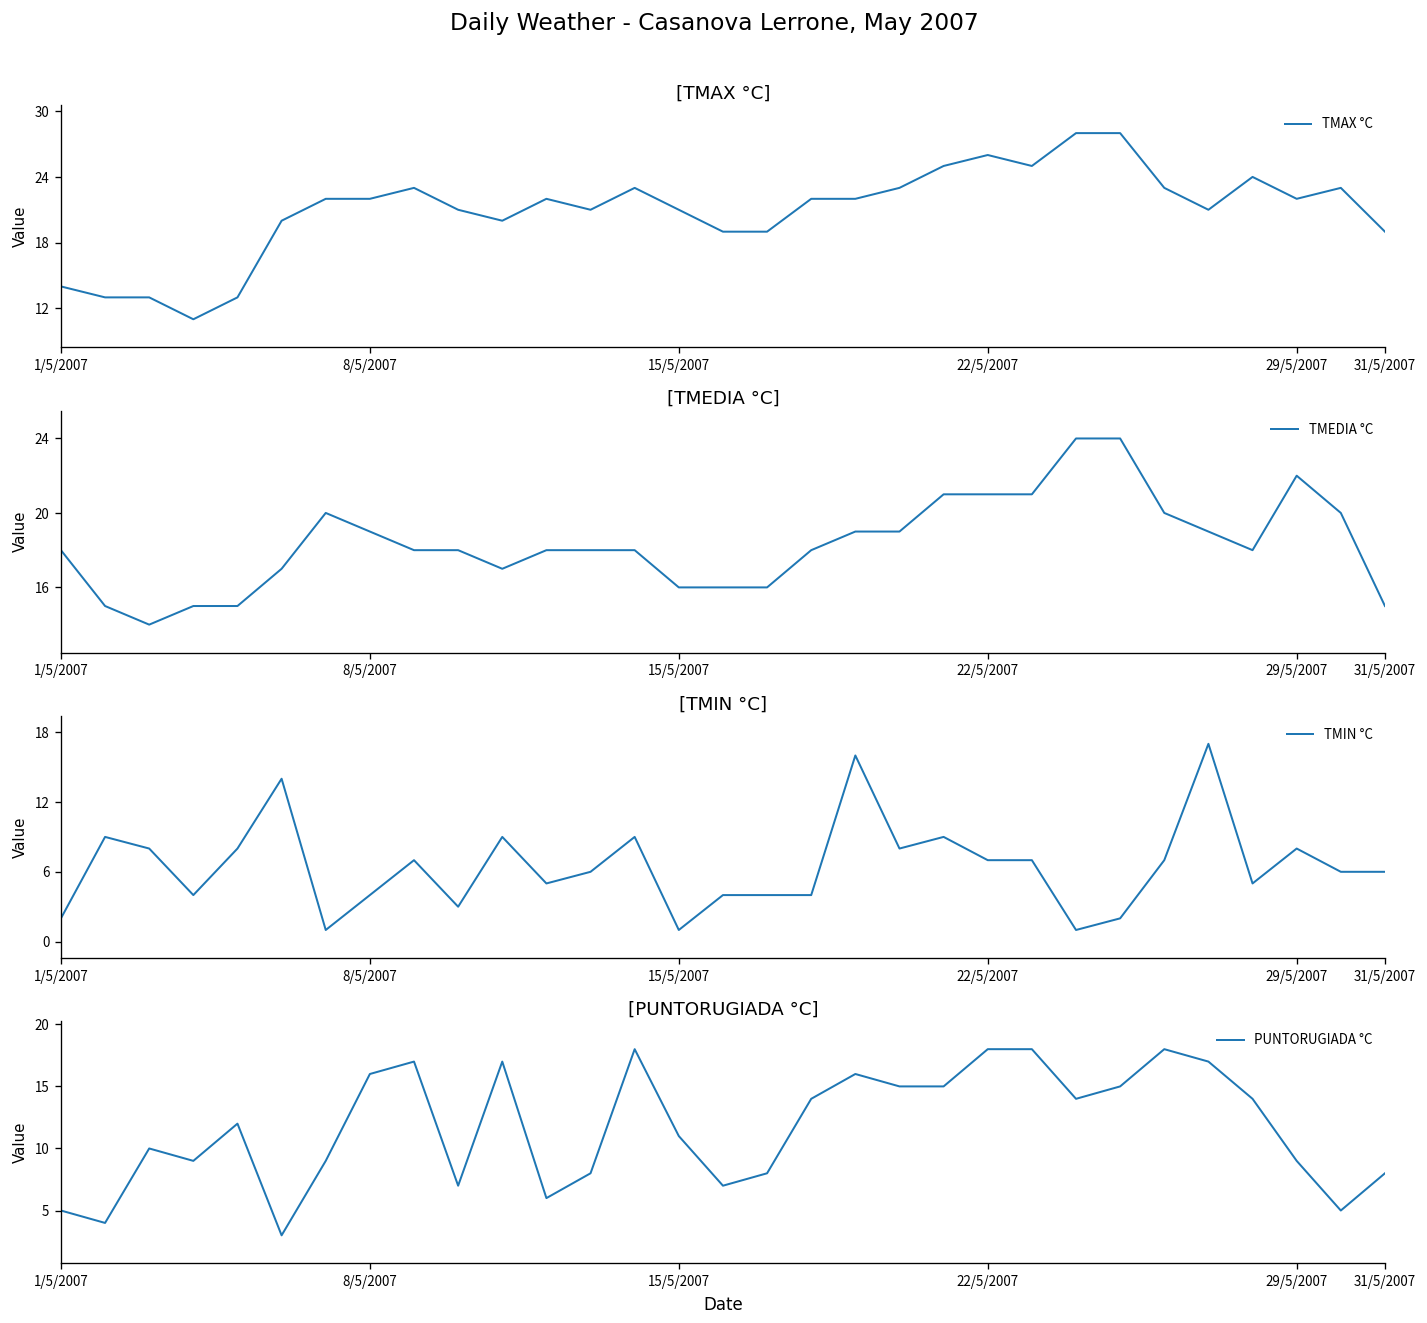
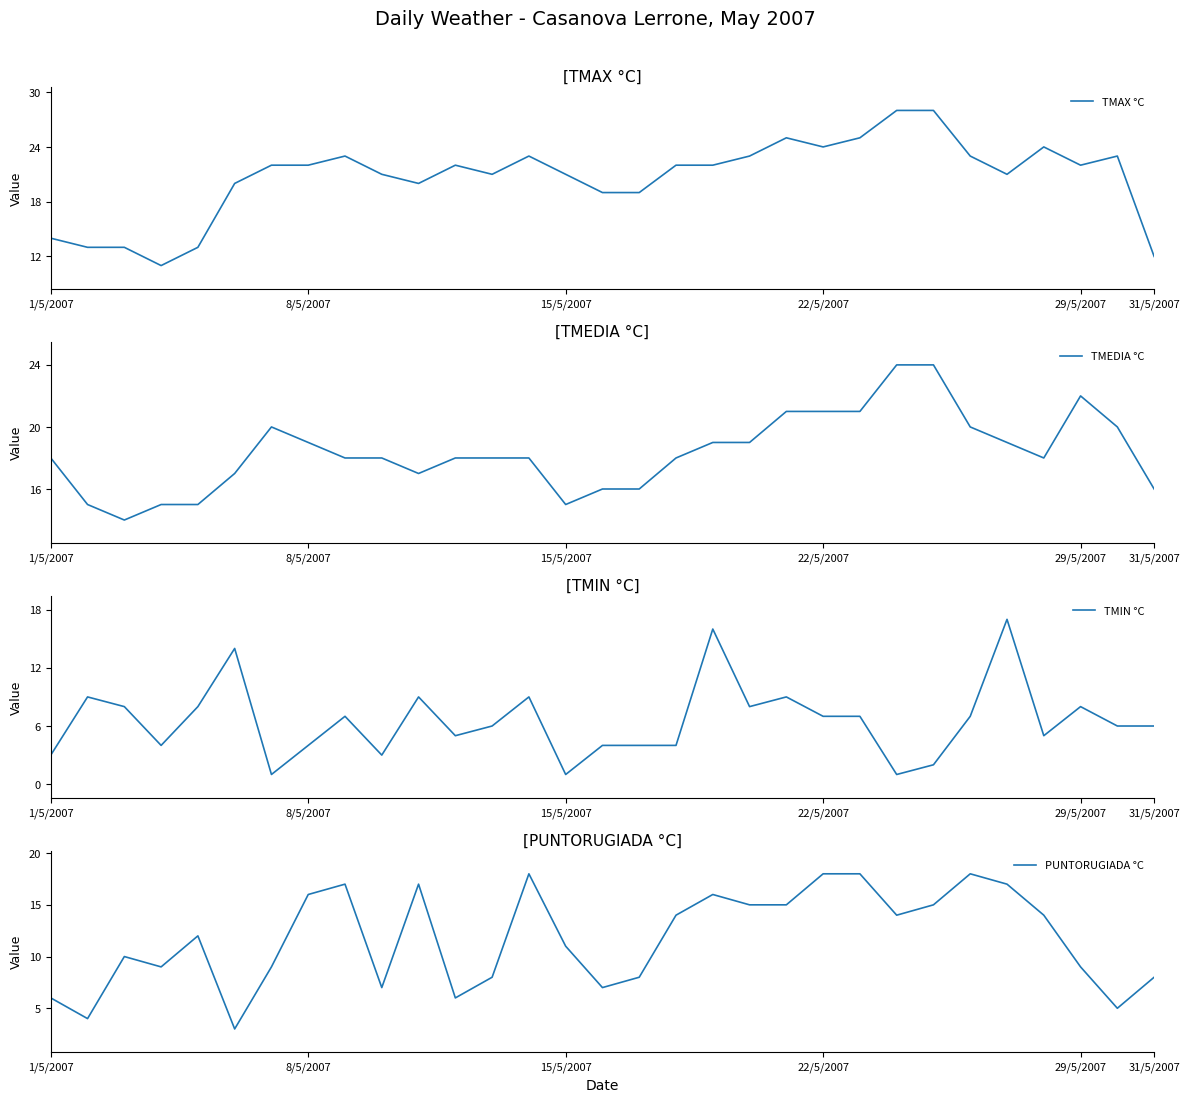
  {
    "[TMAX °C]": {
      "1/5/2007": 14,
      "8/5/2007": 22,
      "15/5/2007": 21,
-     "22/5/2007": 26,
+     "22/5/2007": 24,
      "29/5/2007": 22,
-     "31/5/2007": 19
+     "31/5/2007": 12
    },
    "[TMEDIA °C]": {
      "1/5/2007": 18,
      "8/5/2007": 19,
-     "15/5/2007": 16,
+     "15/5/2007": 15,
      "22/5/2007": 21,
      "29/5/2007": 22,
-     "31/5/2007": 15
+     "31/5/2007": 16
    },
    "[TMIN °C]": {
-     "1/5/2007": 2,
+     "1/5/2007": 3,
      "8/5/2007": 4,
      "15/5/2007": 1,
      "22/5/2007": 7,
      "29/5/2007": 8,
      "31/5/2007": 6
    },
    "[PUNTORUGIADA °C]": {
-     "1/5/2007": 5,
+     "1/5/2007": 6,
      "8/5/2007": 16,
      "15/5/2007": 11,
      "22/5/2007": 18,
      "29/5/2007": 9,
      "31/5/2007": 8
    }
  }
